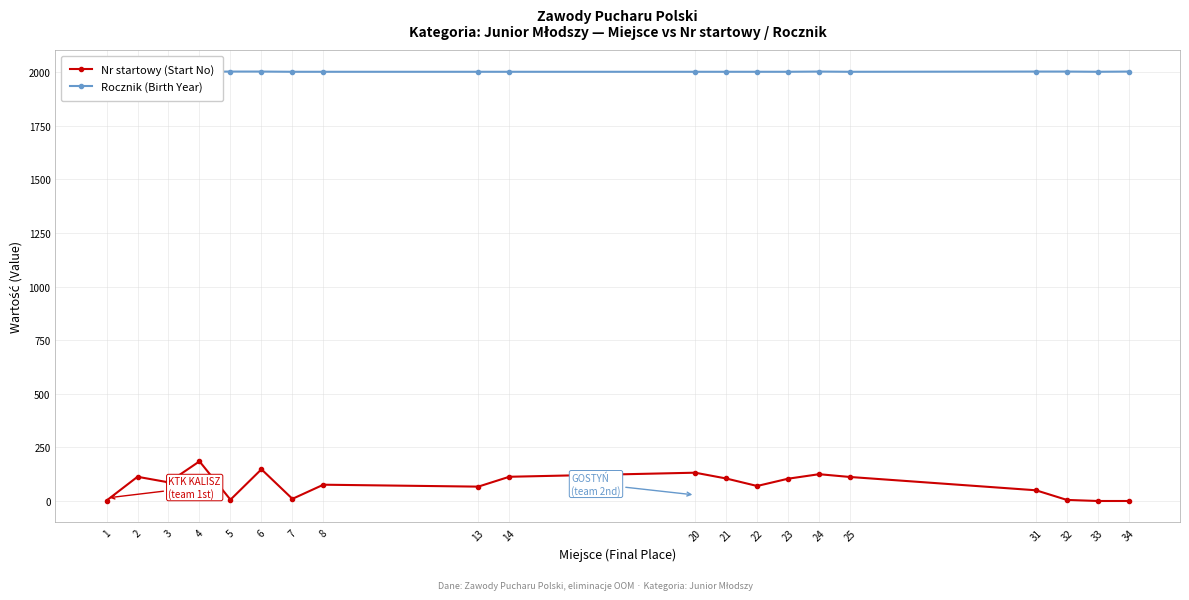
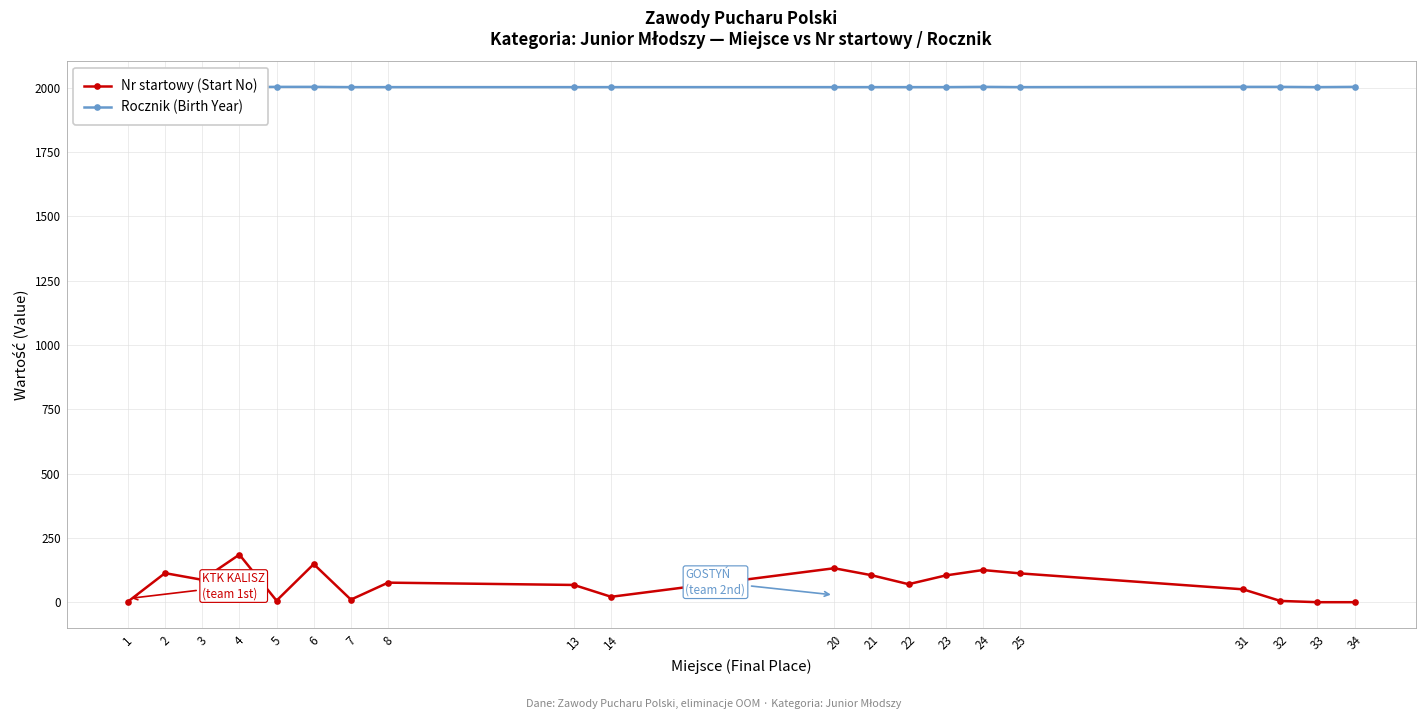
  {
    "Nr startowy (Start No)": {
      "1": 0,
      "4": 190,
      "5": 10,
      "6": 150,
      "7": 10,
      "8": 80,
      "13": 70,
-     "14": 110,
+     "14": 20,
      "21": 110,
      "22": 70,
      "23": 100,
      "24": 130,
      "25": 110,
      "31": 50,
      "32": 10,
      "33": 0,
      "34": 0
    },
    "Rocznik (Birth Year)": {
      "5": 2000,
      "6": 2000,
      "7": 2000,
      "8": 2000,
      "13": 2000,
      "14": 2000,
      "20": 2000,
      "21": 2000,
      "22": 2000,
      "23": 2000,
      "24": 2000,
      "25": 2000,
      "31": 2000,
      "32": 2000,
      "33": 2000,
      "34": 2000
    }
  }
